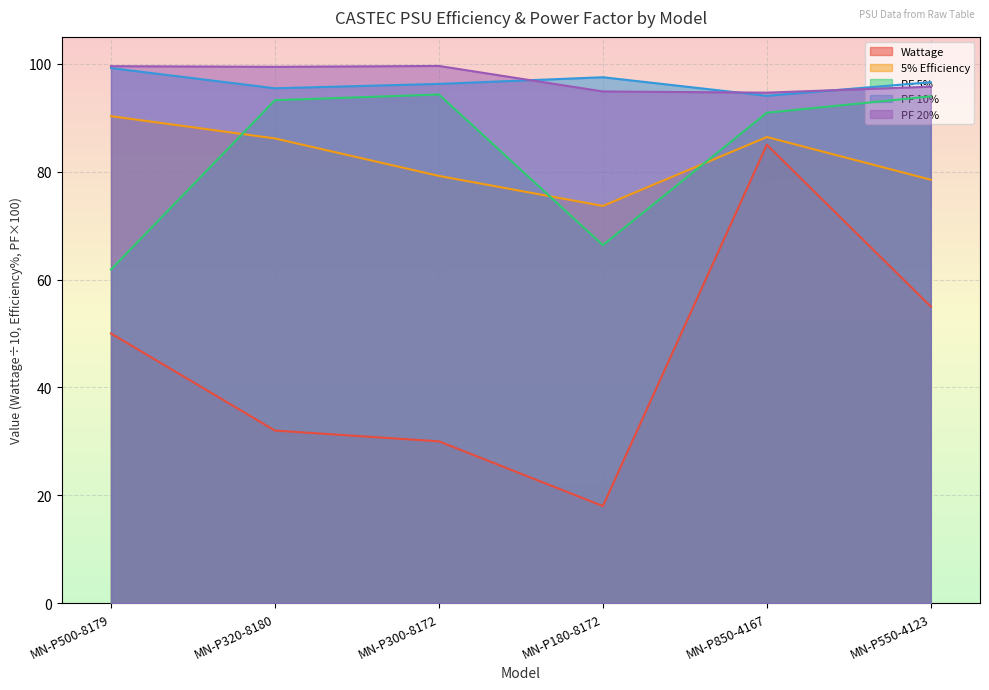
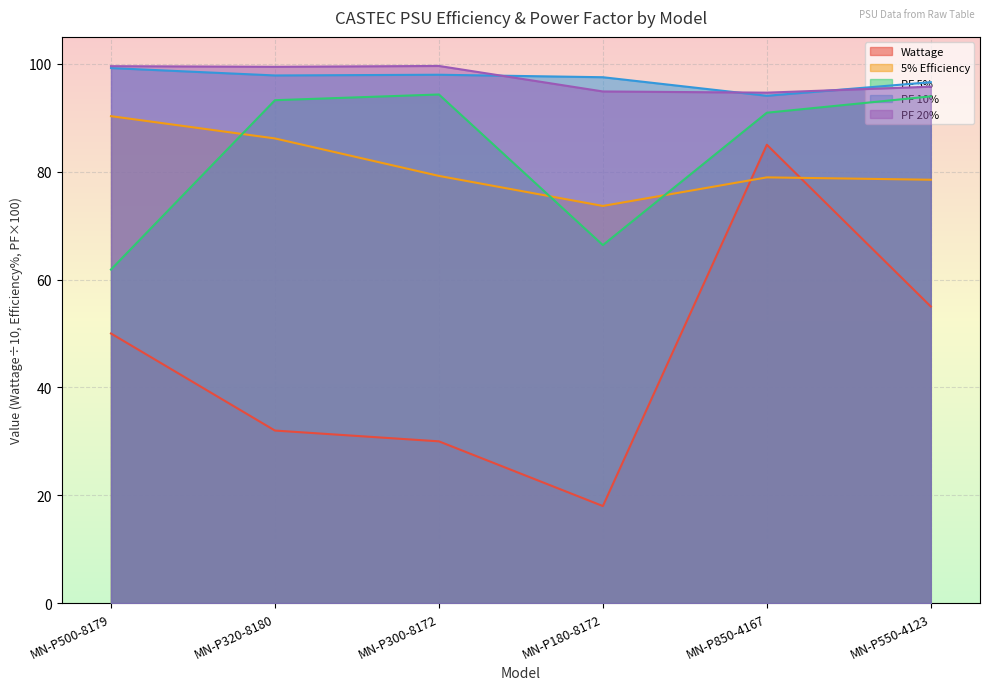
  {
    "Wattage": {
      "MN-P500-8179": 50,
      "MN-P320-8180": 32,
      "MN-P300-8172": 30,
      "MN-P180-8172": 18,
      "MN-P850-4167": 85,
      "MN-P550-4123": 55
    },
    "5% Efficiency": {
      "MN-P500-8179": 90,
      "MN-P320-8180": 86,
      "MN-P300-8172": 79,
      "MN-P180-8172": 74,
-     "MN-P850-4167": 86,
+     "MN-P850-4167": 79,
      "MN-P550-4123": 79
    },
    "PF 5%": {
      "MN-P500-8179": 62,
      "MN-P320-8180": 93,
      "MN-P300-8172": 94,
      "MN-P180-8172": 66,
      "MN-P850-4167": 91
    },
    "PF 10%": {
-     "MN-P320-8180": 95,
-     "MN-P300-8172": 96,
+     "MN-P320-8180": 98,
+     "MN-P300-8172": 98,
      "MN-P180-8172": 98,
      "MN-P850-4167": 94
    },
    "PF 20%": {
      "MN-P320-8180": 99,
      "MN-P300-8172": 100,
      "MN-P180-8172": 95,
      "MN-P850-4167": 95
    }
  }
